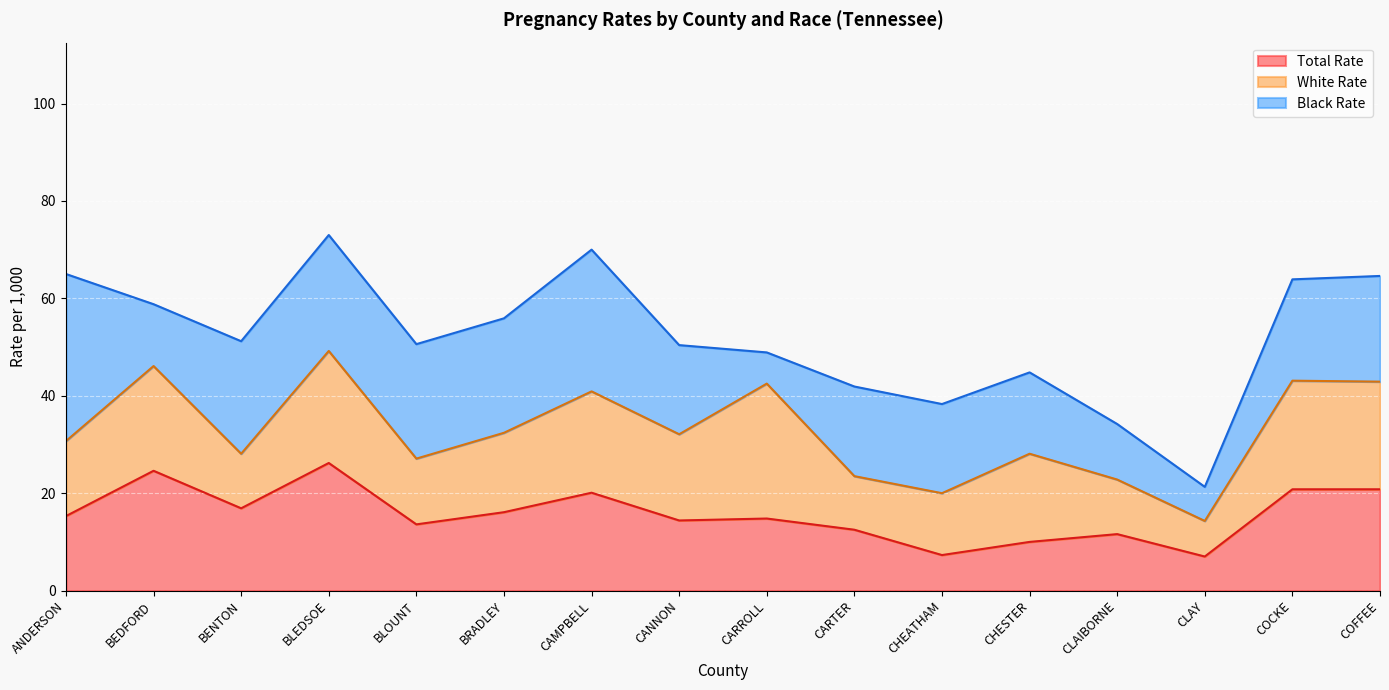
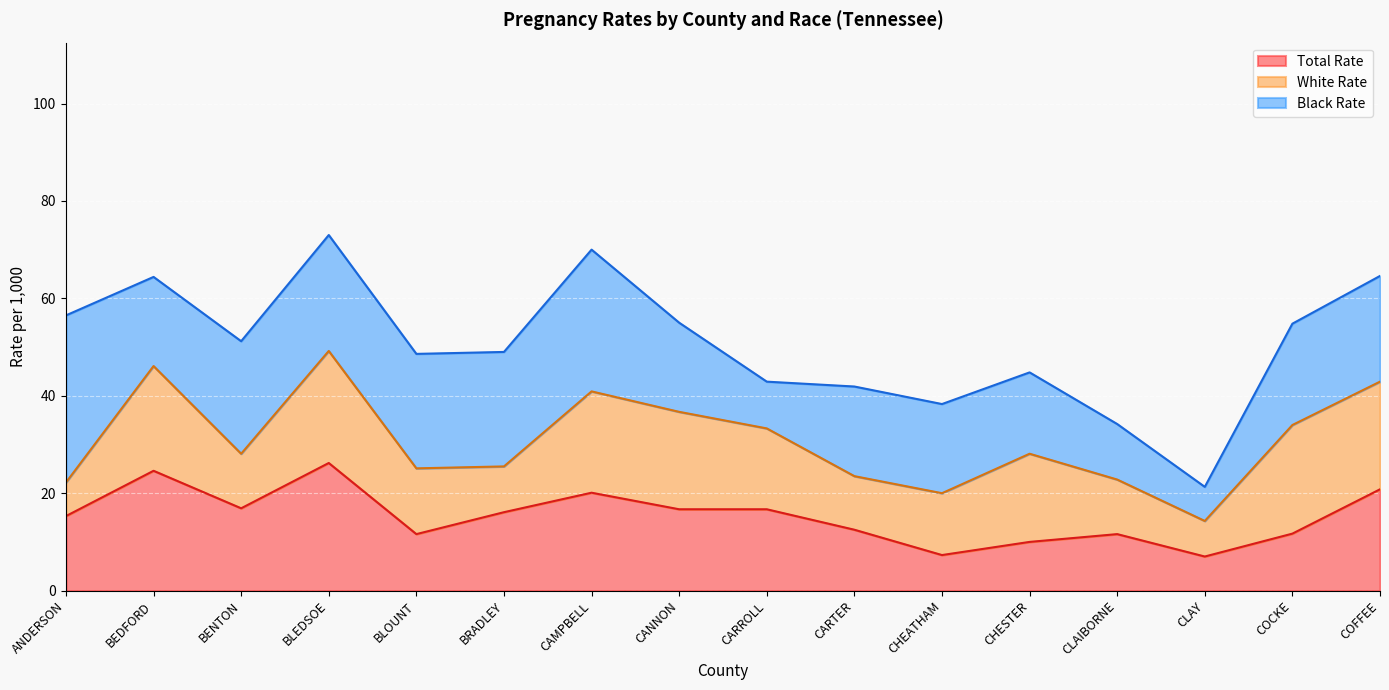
  {
    "Total Rate": {
      "ANDERSON": 15,
      "BEDFORD": 25,
      "BENTON": 17,
      "BLEDSOE": 26,
-     "BLOUNT": 14,
+     "BLOUNT": 12,
      "BRADLEY": 16,
      "CAMPBELL": 20,
-     "CANNON": 14,
-     "CARROLL": 15,
+     "CANNON": 17,
+     "CARROLL": 17,
      "CARTER": 13,
      "CHEATHAM": 7,
      "CHESTER": 10,
      "CLAIBORNE": 12,
      "CLAY": 7,
-     "COCKE": 21,
+     "COCKE": 12,
      "COFFEE": 21
    },
    "White Rate": {
-     "ANDERSON": 15,
+     "ANDERSON": 7,
      "BEDFORD": 22,
      "BENTON": 11,
      "BLEDSOE": 23,
      "BLOUNT": 14,
-     "BRADLEY": 16,
+     "BRADLEY": 9,
      "CAMPBELL": 21,
-     "CANNON": 18,
-     "CARROLL": 28,
+     "CANNON": 20,
+     "CARROLL": 17,
      "CARTER": 11,
      "CHEATHAM": 13,
      "CHESTER": 18,
      "CLAIBORNE": 11,
      "CLAY": 7,
      "COCKE": 22,
      "COFFEE": 22
    },
    "Black Rate": {
      "ANDERSON": 34,
-     "BEDFORD": 13,
+     "BEDFORD": 18,
      "BENTON": 23,
      "BLEDSOE": 24,
      "BLOUNT": 24,
      "BRADLEY": 24,
      "CAMPBELL": 29,
      "CANNON": 18,
-     "CARROLL": 6,
+     "CARROLL": 10,
      "CARTER": 18,
      "CHEATHAM": 18,
      "CHESTER": 17,
      "CLAIBORNE": 11,
      "CLAY": 7,
      "COCKE": 21,
      "COFFEE": 22
    }
  }
